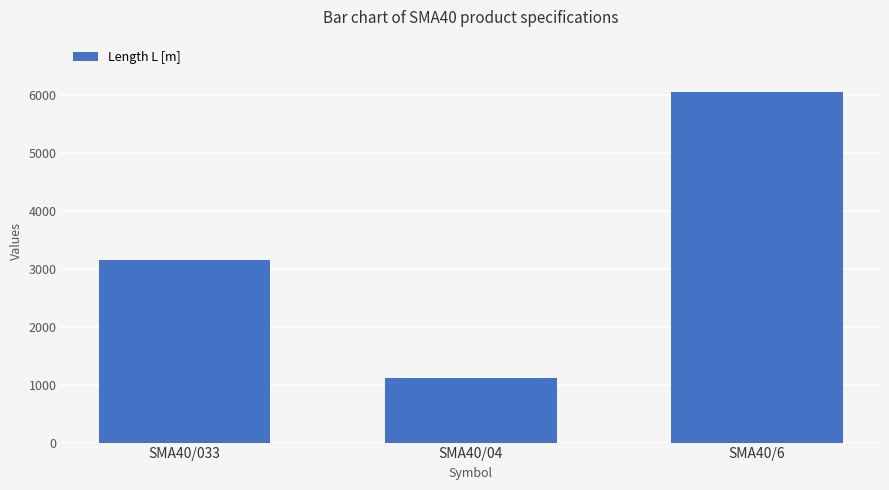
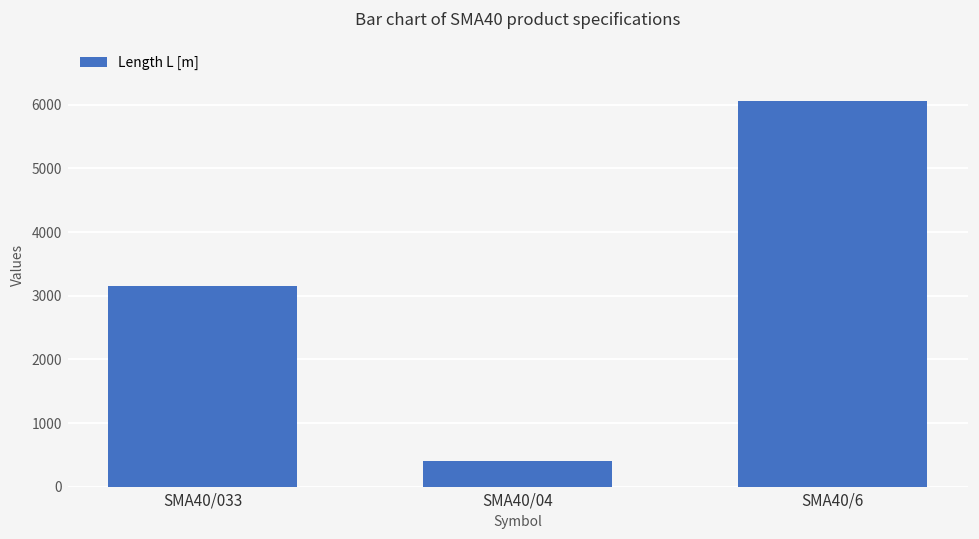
  {
    "SMA40/033": 3100,
-   "SMA40/04": 1100,
+   "SMA40/04": 400,
    "SMA40/6": 6100
  }
